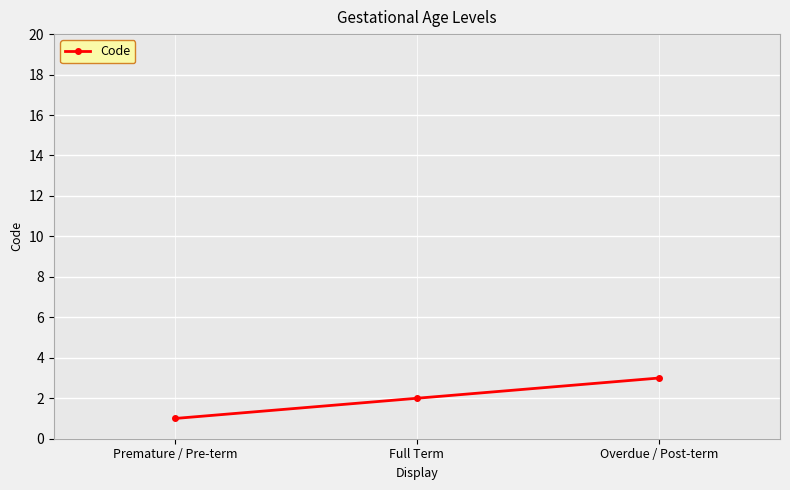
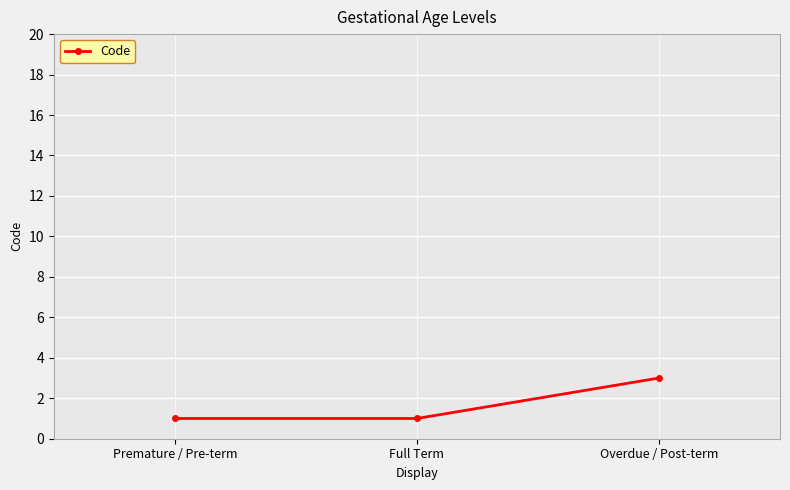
  {
    "Premature / Pre-term": 1,
-   "Full Term": 2,
+   "Full Term": 1,
    "Overdue / Post-term": 3
  }
